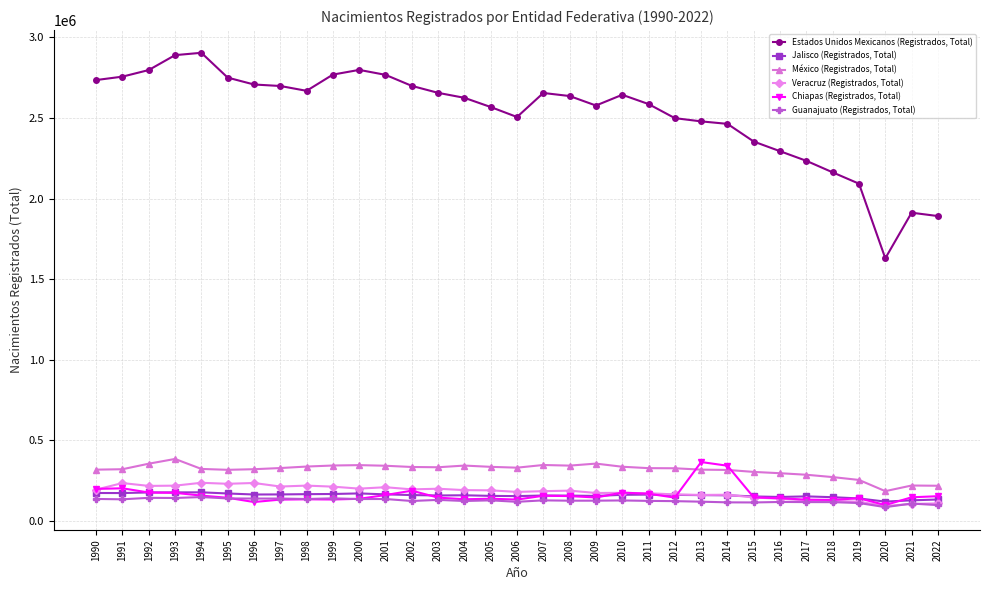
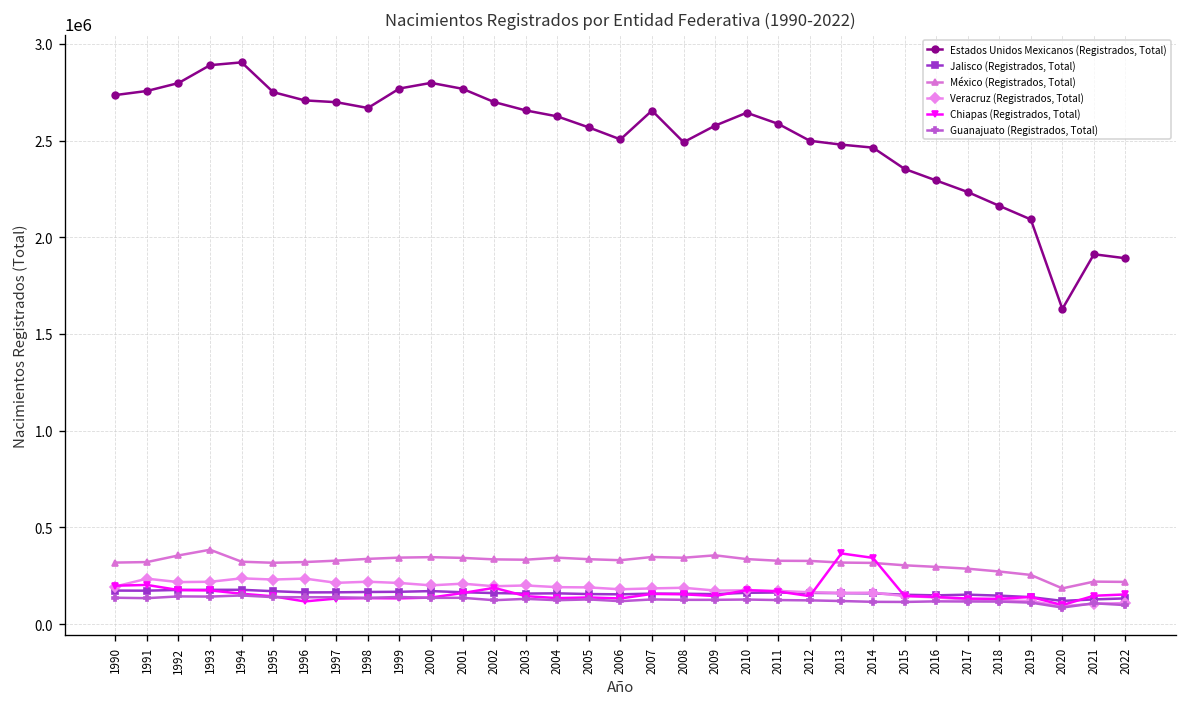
  {
    "Estados Unidos Mexicanos (Registrados, Total)": {
      "1990": 2740000,
      "1991": 2760000,
      "1992": 2800000,
      "1993": 2890000,
      "1994": 2900000,
      "1995": 2750000,
      "1996": 2710000,
      "1997": 2700000,
      "1998": 2670000,
      "1999": 2770000,
      "2000": 2800000,
      "2001": 2770000,
      "2002": 2700000,
      "2003": 2660000,
      "2004": 2630000,
      "2005": 2570000,
      "2006": 2510000,
      "2007": 2660000,
-     "2008": 2640000,
+     "2008": 2490000,
      "2009": 2580000,
      "2010": 2640000,
      "2011": 2590000,
      "2012": 2500000,
      "2013": 2480000,
      "2014": 2460000,
      "2015": 2350000,
      "2016": 2290000,
      "2017": 2230000,
      "2018": 2160000,
      "2019": 2090000,
      "2020": 1630000,
      "2021": 1910000,
      "2022": 1890000
    },
    "Chiapas (Registrados, Total)": {
      "1991": 200000,
      "1996": 120000,
      "2012": 140000,
      "2013": 370000,
      "2014": 340000,
      "2021": 150000,
      "2022": 150000
    }
  }
